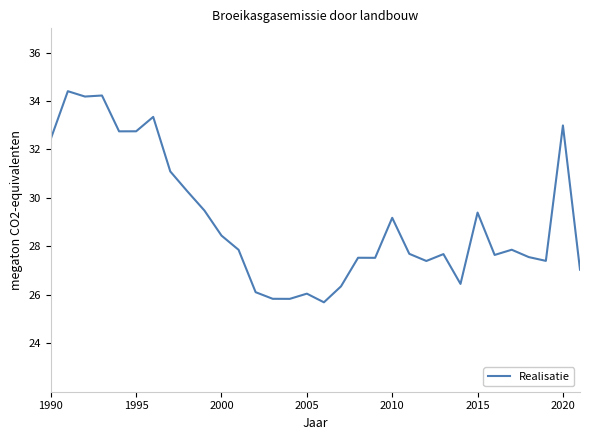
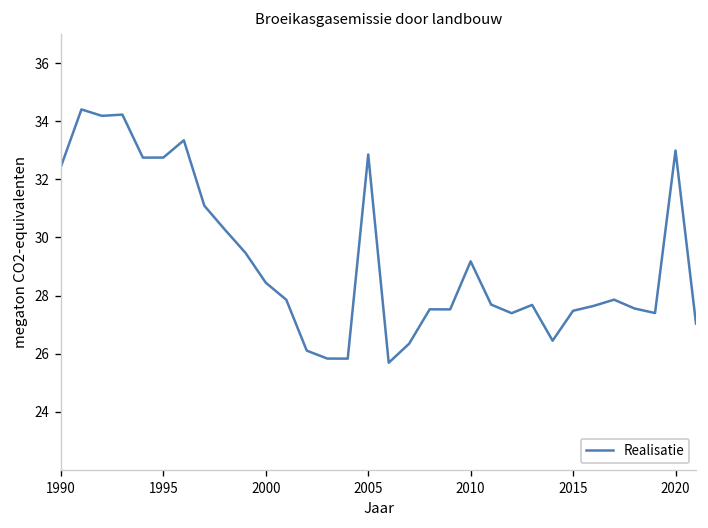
  {
    "1990": 32.4,
    "1995": 32.7,
    "2000": 28.4,
-   "2005": 26.0,
+   "2005": 32.9,
    "2010": 29.2,
-   "2015": 29.4,
+   "2015": 27.5,
    "2020": 33.0
  }
